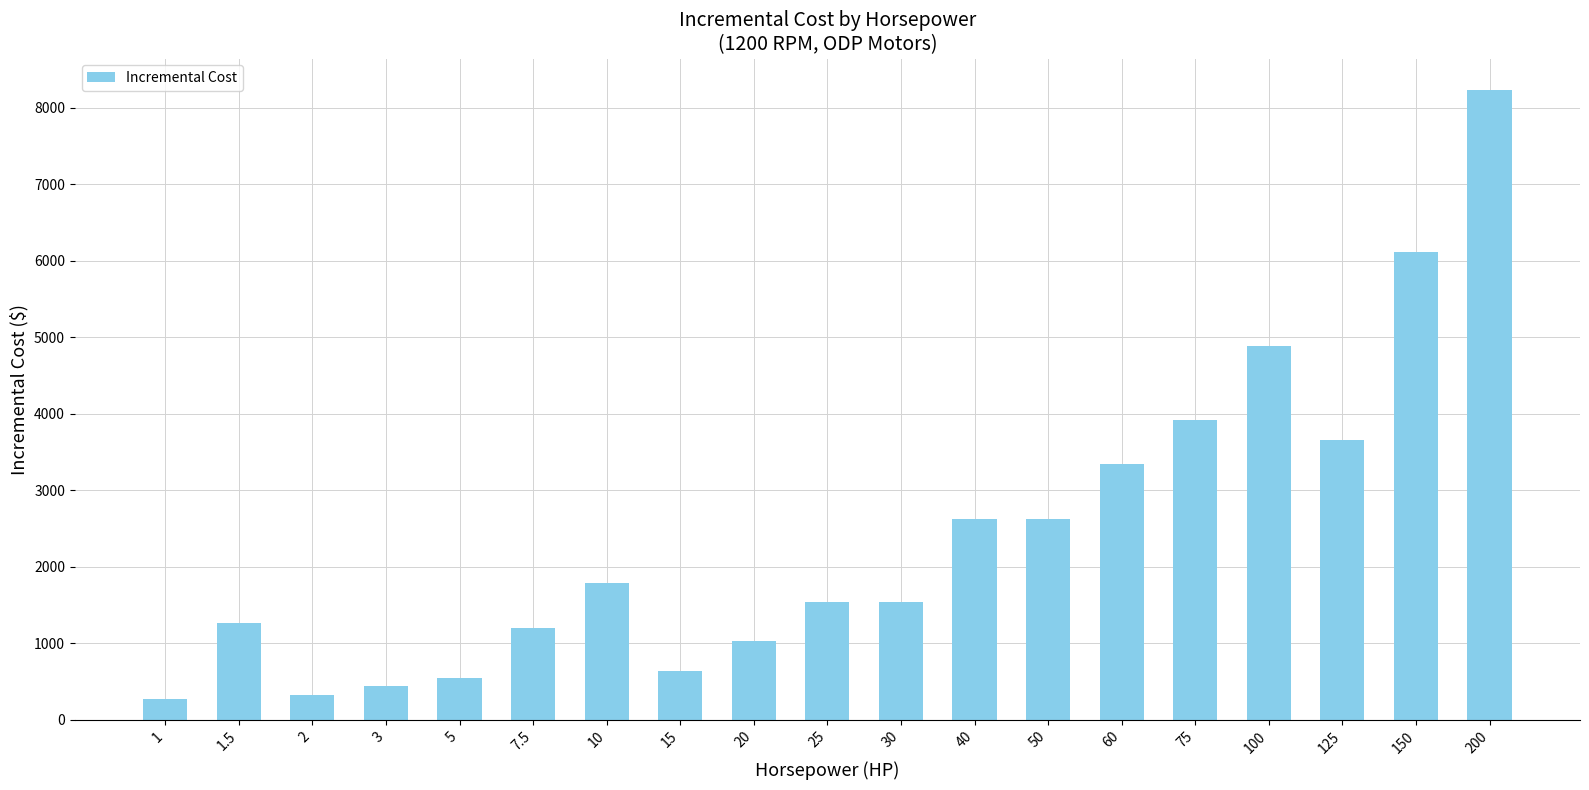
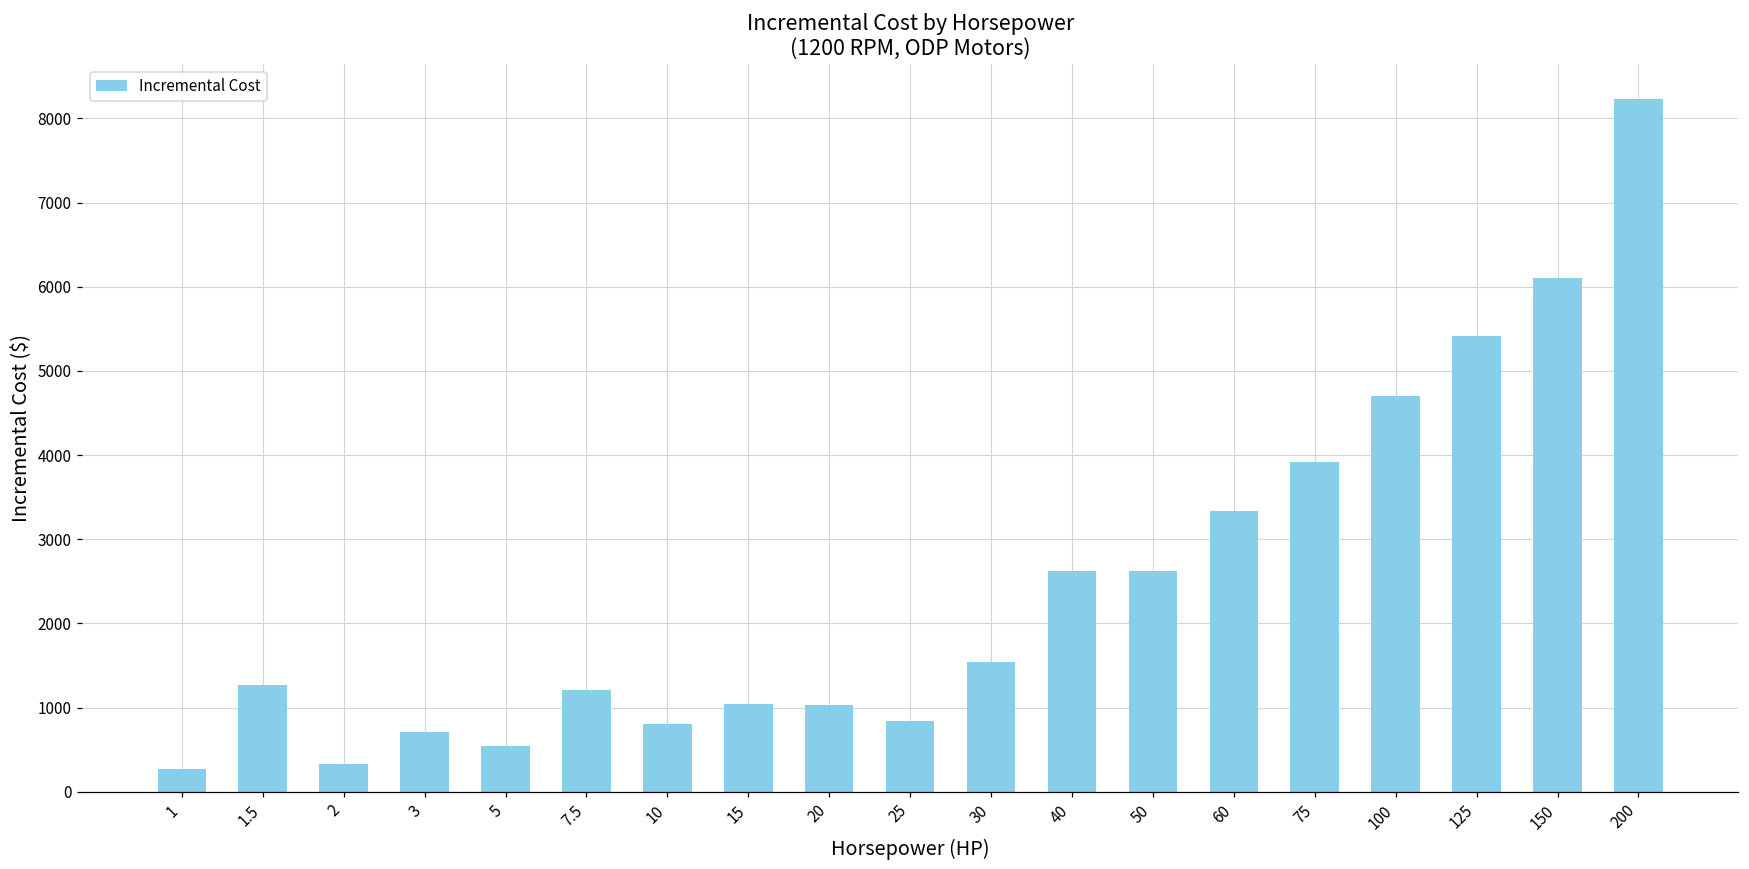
  {
    "1": 300,
    "1.5": 1300,
    "2": 300,
-   "3": 400,
+   "3": 700,
    "5": 500,
    "7.5": 1200,
-   "10": 1800,
-   "15": 600,
+   "10": 800,
+   "15": 1000,
    "20": 1000,
-   "25": 1500,
+   "25": 800,
    "30": 1500,
    "40": 2600,
    "50": 2600,
    "60": 3300,
    "75": 3900,
-   "100": 4900,
-   "125": 3700,
+   "100": 4700,
+   "125": 5400,
    "150": 6100,
    "200": 8200
  }
